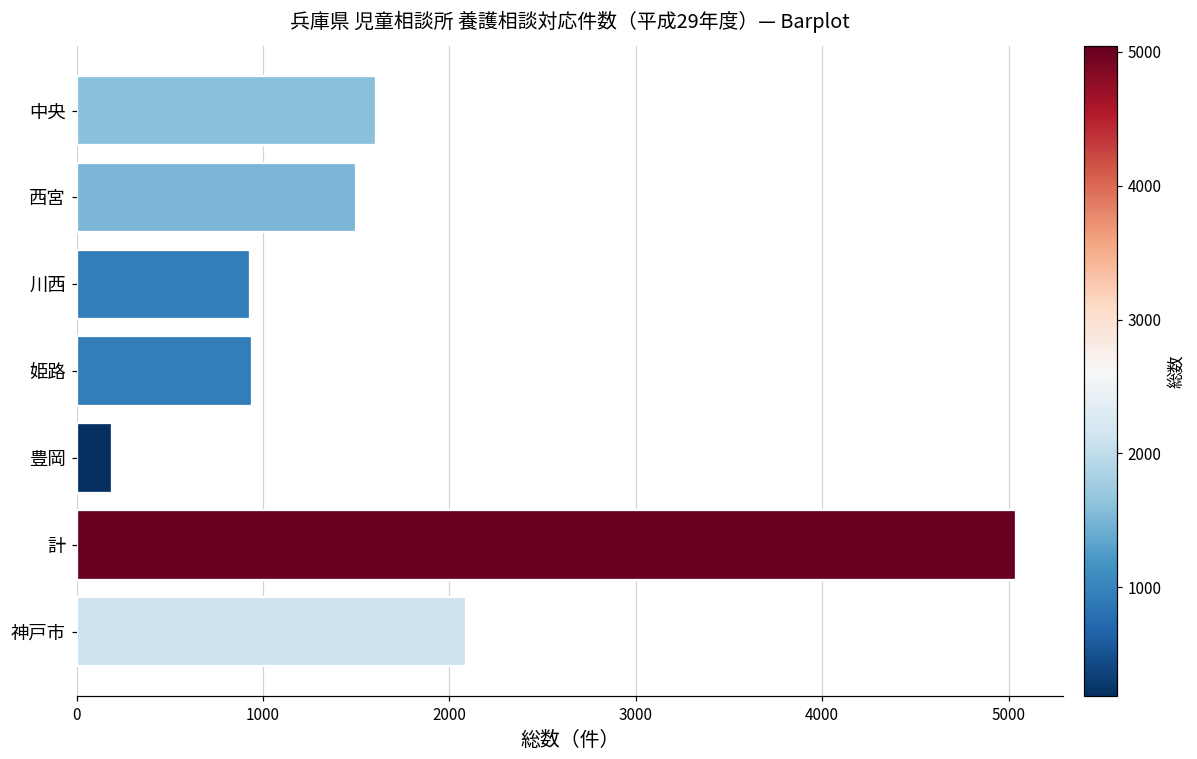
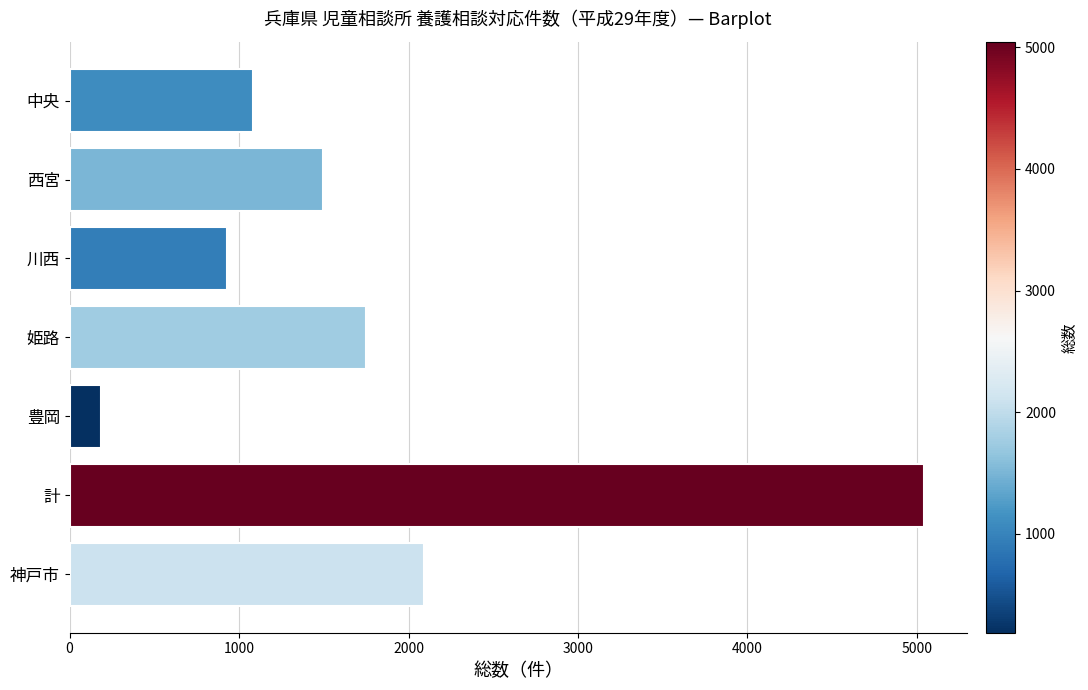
  {
-   "中央": 1610,
+   "中央": 1080,
    "西宮": 1500,
    "川西": 930,
-   "姫路": 940,
+   "姫路": 1750,
    "豊岡": 190,
    "計": 5040,
    "神戸市": 2090
  }
